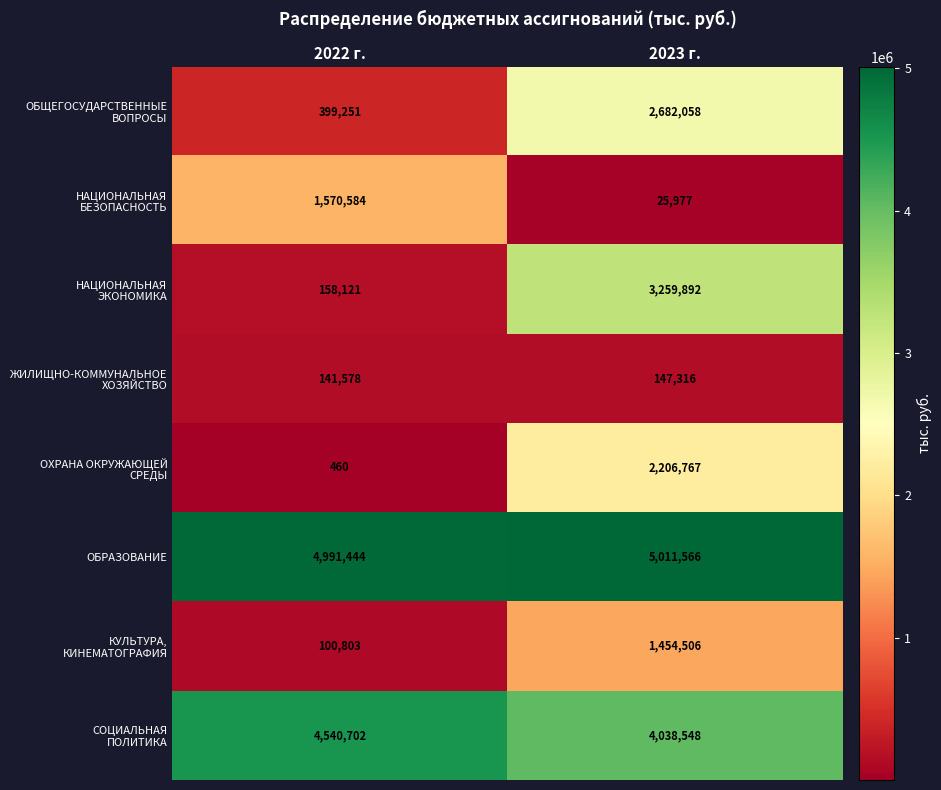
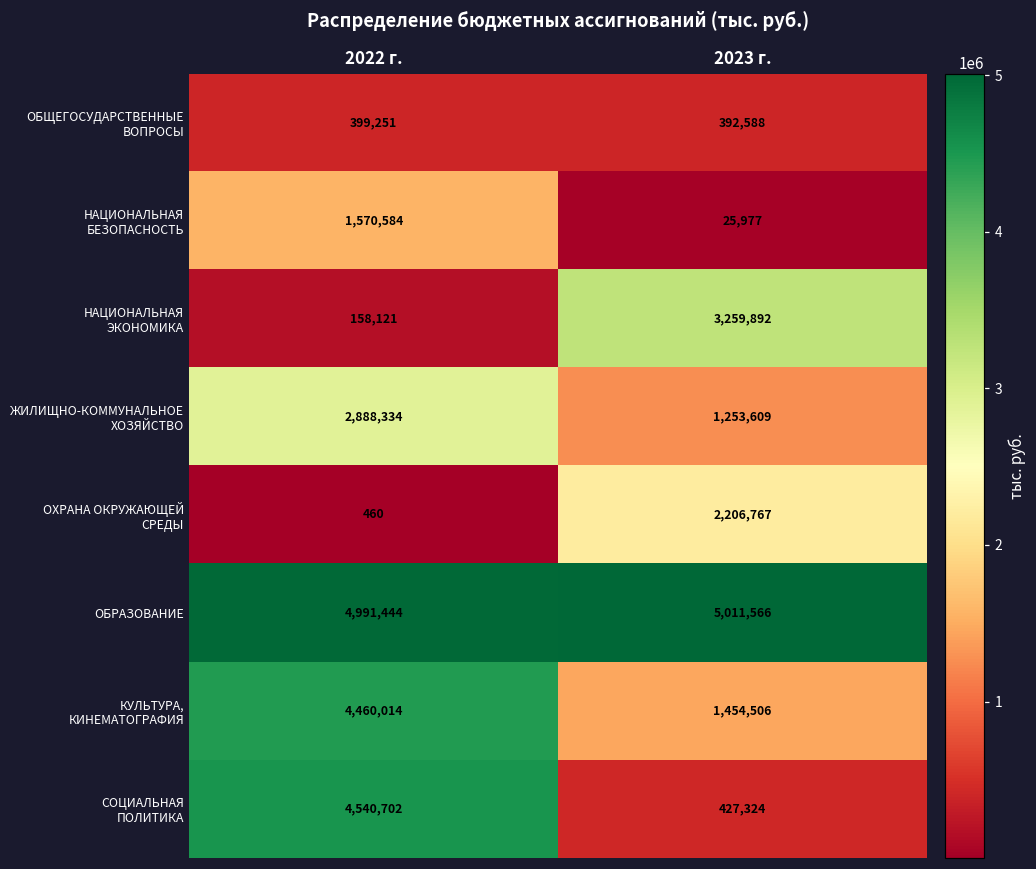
  {
    "ОБЩЕГОСУДАРСТВЕННЫЕ ВОПРОСЫ": {
      "2022 г.": "399,251",
-     "2023 г.": "2,682,058"
+     "2023 г.": "392,588"
    },
    "НАЦИОНАЛЬНАЯ БЕЗОПАСНОСТЬ": {
      "2022 г.": "1,570,584",
      "2023 г.": "25,977"
    },
    "НАЦИОНАЛЬНАЯ ЭКОНОМИКА": {
      "2022 г.": "158,121",
      "2023 г.": "3,259,892"
    },
    "ЖИЛИЩНО-КОММУНАЛЬНОЕ ХОЗЯЙСТВО": {
-     "2022 г.": "141,578",
-     "2023 г.": "147,316"
+     "2022 г.": "2,888,334",
+     "2023 г.": "1,253,609"
    },
    "ОХРАНА ОКРУЖАЮЩЕЙ СРЕДЫ": {
      "2022 г.": "460",
      "2023 г.": "2,206,767"
    },
    "ОБРАЗОВАНИЕ": {
      "2022 г.": "4,991,444",
      "2023 г.": "5,011,566"
    },
    "КУЛЬТУРА, КИНЕМАТОГРАФИЯ": {
-     "2022 г.": "100,803",
+     "2022 г.": "4,460,014",
      "2023 г.": "1,454,506"
    },
    "СОЦИАЛЬНАЯ ПОЛИТИКА": {
      "2022 г.": "4,540,702",
-     "2023 г.": "4,038,548"
+     "2023 г.": "427,324"
    }
  }
